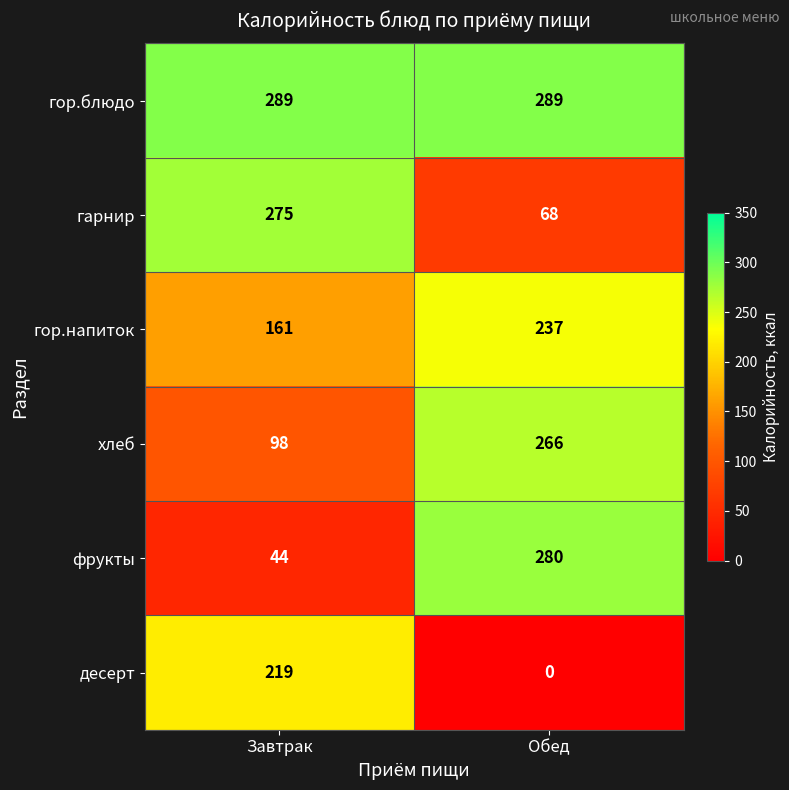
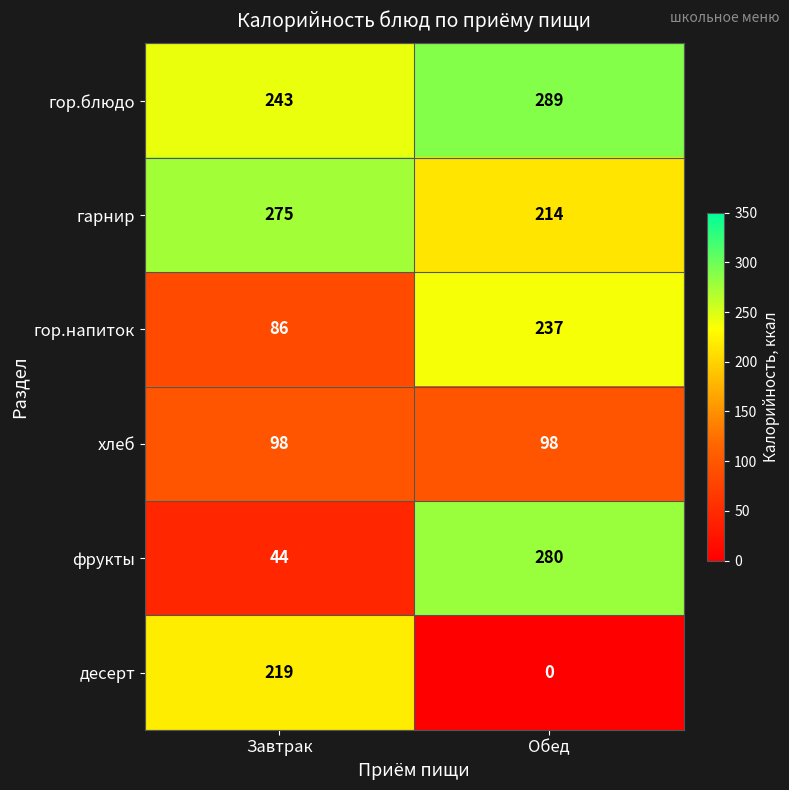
  {
    "гор.блюдо": {
-     "Завтрак": 289,
+     "Завтрак": 243,
      "Обед": 289
    },
    "гарнир": {
      "Завтрак": 275,
-     "Обед": 68
+     "Обед": 214
    },
    "гор.напиток": {
-     "Завтрак": 161,
+     "Завтрак": 86,
      "Обед": 237
    },
    "хлеб": {
      "Завтрак": 98,
-     "Обед": 266
+     "Обед": 98
    },
    "фрукты": {
      "Завтрак": 44,
      "Обед": 280
    },
    "десерт": {
      "Завтрак": 219,
      "Обед": 0
    }
  }
